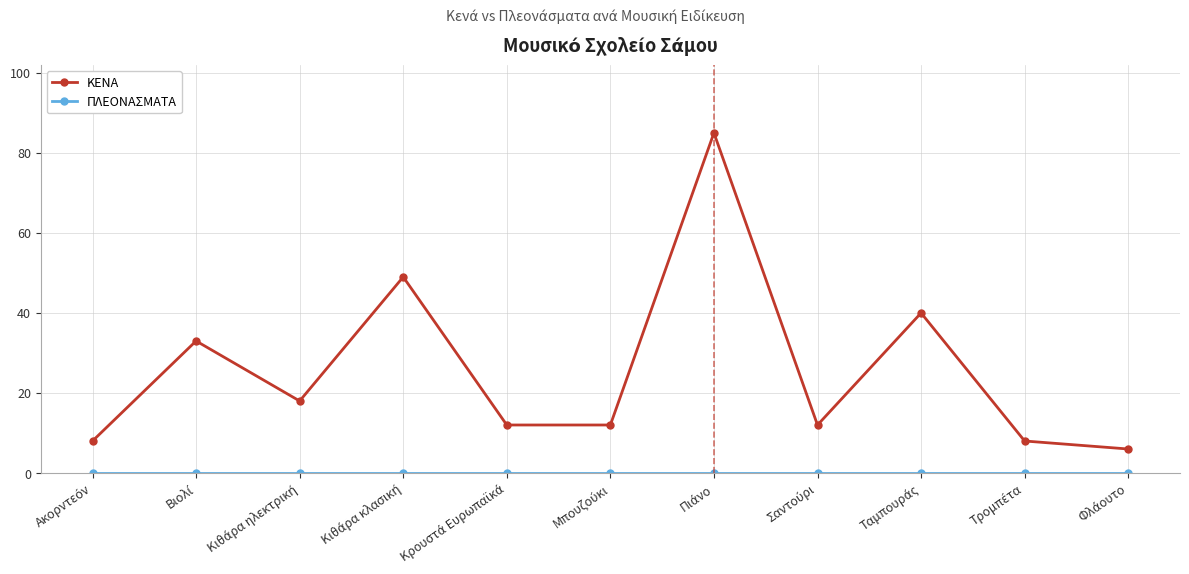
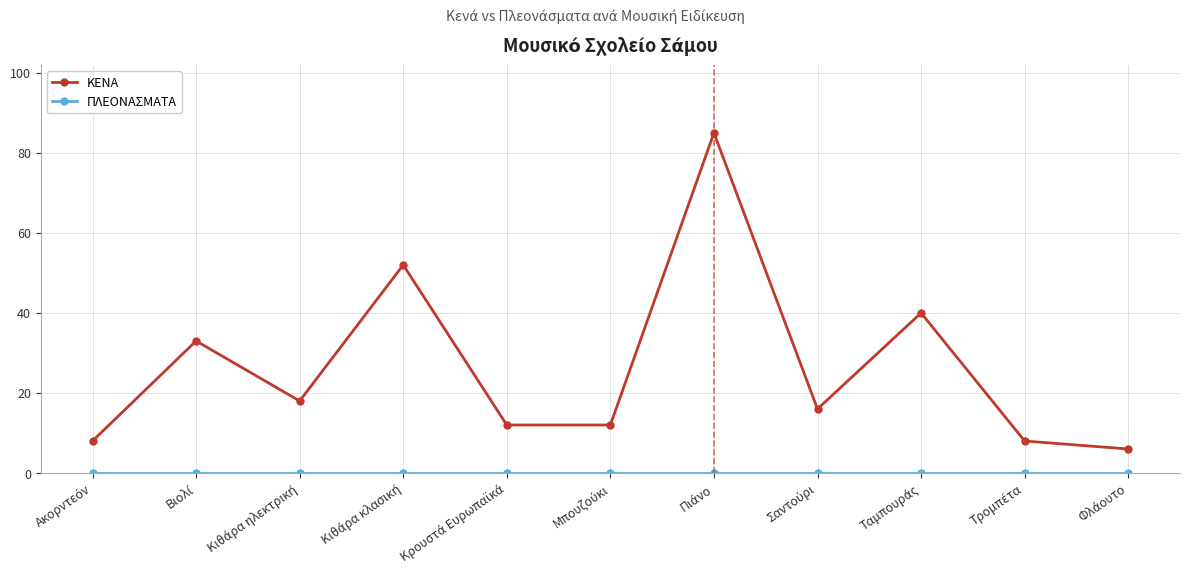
  {
    "ΚΕΝΑ": {
      "Ακορντεόν": 8,
      "Βιολί": 33,
      "Κιθάρα ηλεκτρική": 18,
-     "Κιθάρα κλασική": 49,
+     "Κιθάρα κλασική": 52,
      "Κρουστά Ευρωπαϊκά": 12,
      "Μπουζούκι": 12,
      "Πιάνο": 85,
-     "Σαντούρι": 12,
+     "Σαντούρι": 16,
      "Ταμπουράς": 40,
      "Τρομπέτα": 8,
      "Φλάουτο": 6
    },
    "ΠΛΕΟΝΑΣΜΑΤΑ": {
      "Ακορντεόν": 0,
      "Βιολί": 0,
      "Κιθάρα ηλεκτρική": 0,
      "Κιθάρα κλασική": 0,
      "Κρουστά Ευρωπαϊκά": 0,
      "Μπουζούκι": 0,
      "Πιάνο": 0,
      "Σαντούρι": 0,
      "Ταμπουράς": 0,
      "Τρομπέτα": 0,
      "Φλάουτο": 0
    }
  }
